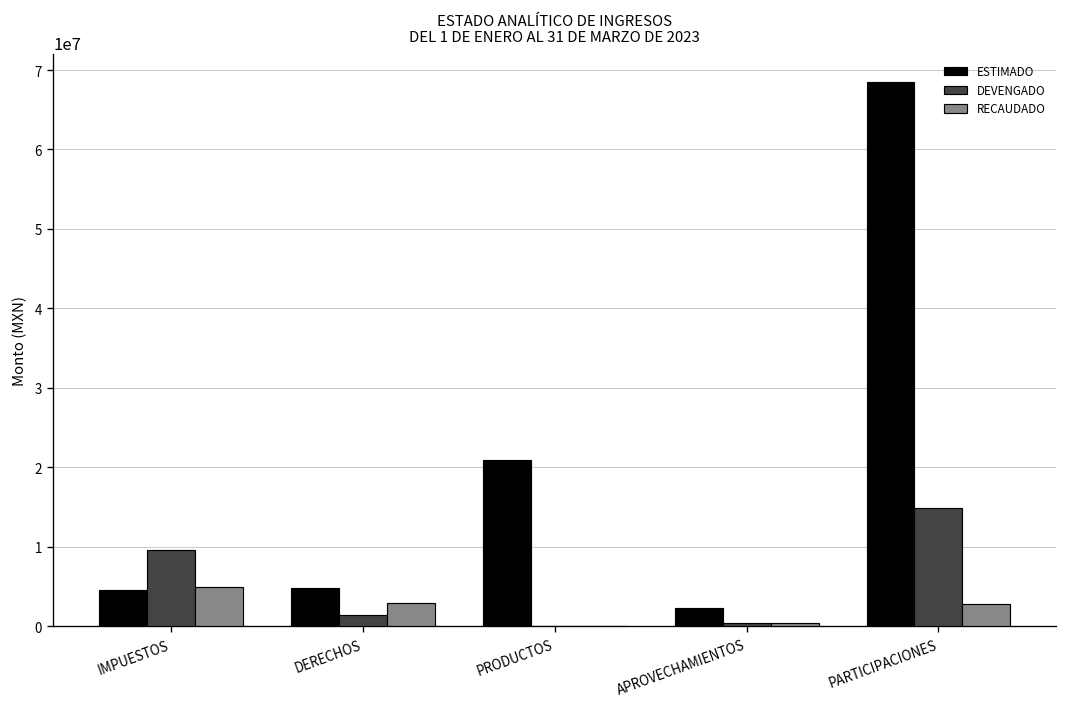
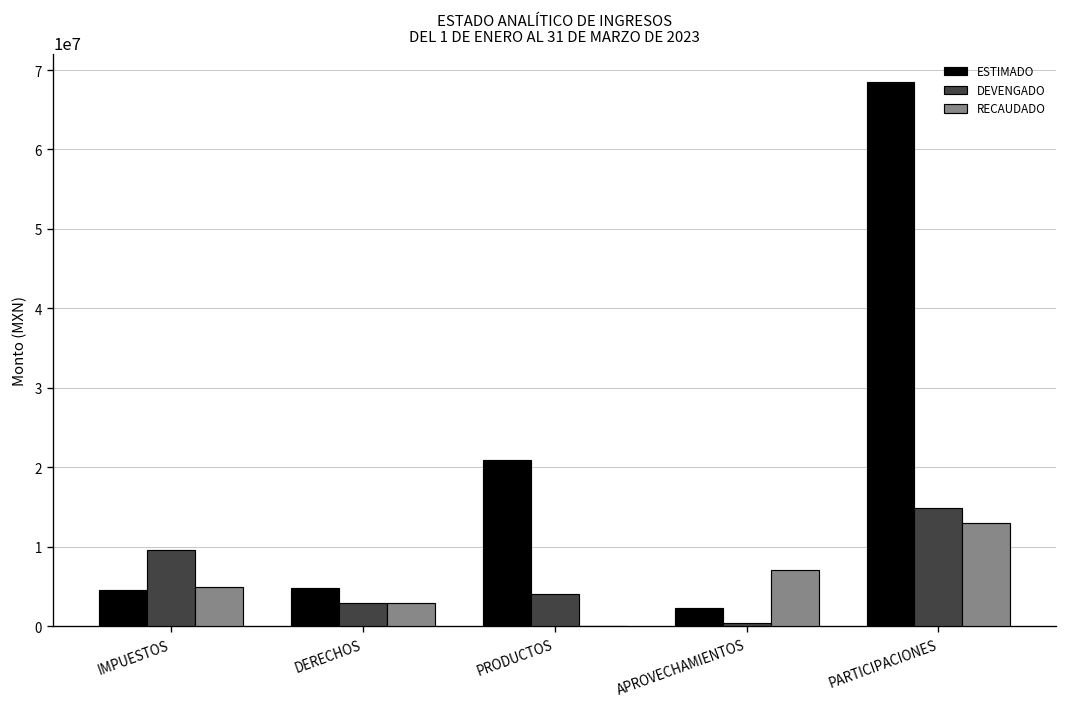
  {
    "ESTIMADO": {
      "IMPUESTOS": 5000000,
      "DERECHOS": 5000000,
      "PRODUCTOS": 21000000,
      "APROVECHAMIENTOS": 2000000,
      "PARTICIPACIONES": 69000000
    },
    "DEVENGADO": {
      "IMPUESTOS": 10000000,
-     "DERECHOS": 1000000,
-     "PRODUCTOS": 0,
+     "DERECHOS": 3000000,
+     "PRODUCTOS": 4000000,
      "APROVECHAMIENTOS": 0,
      "PARTICIPACIONES": 15000000
    },
    "RECAUDADO": {
      "IMPUESTOS": 5000000,
      "DERECHOS": 3000000,
-     "APROVECHAMIENTOS": 0,
-     "PARTICIPACIONES": 3000000
+     "APROVECHAMIENTOS": 7000000,
+     "PARTICIPACIONES": 13000000
    }
  }
